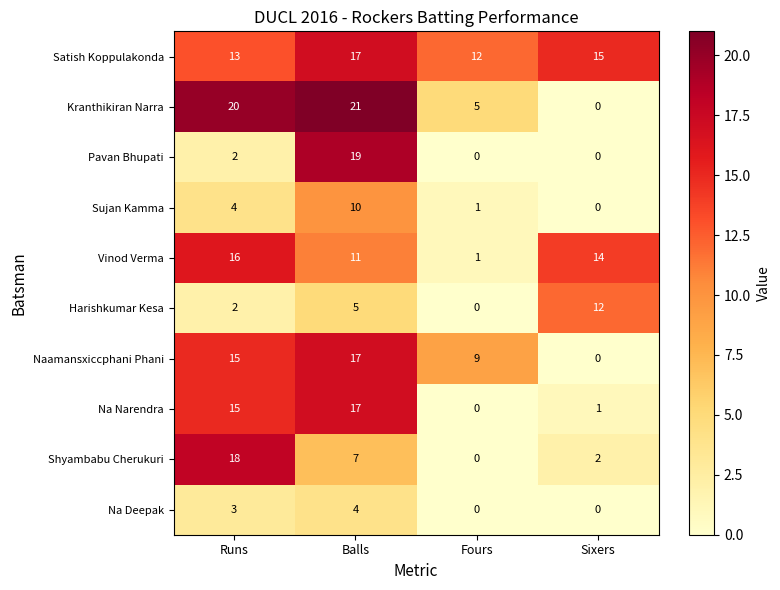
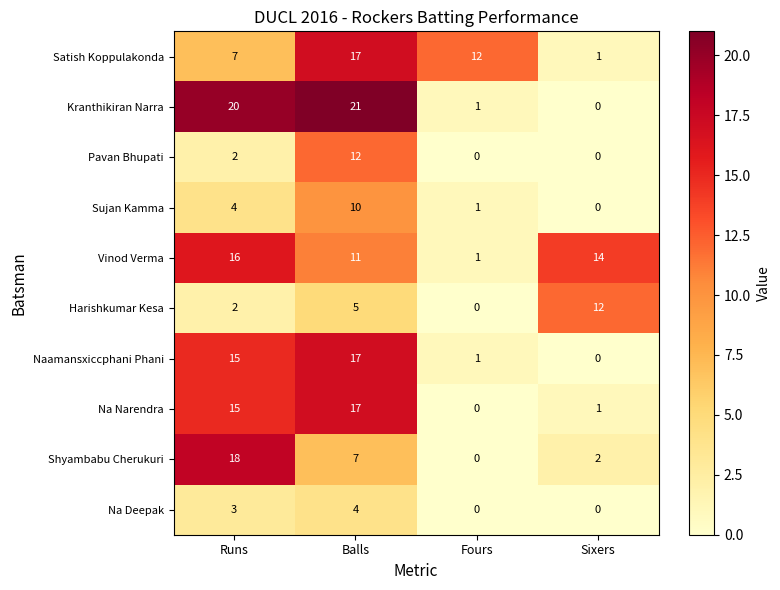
  {
    "Satish Koppulakonda": {
-     "Runs": 13,
+     "Runs": 7,
      "Balls": 17,
      "Fours": 12,
-     "Sixers": 15
+     "Sixers": 1
    },
    "Kranthikiran Narra": {
      "Runs": 20,
      "Balls": 21,
-     "Fours": 5,
+     "Fours": 1,
      "Sixers": 0
    },
    "Pavan Bhupati": {
      "Runs": 2,
-     "Balls": 19,
+     "Balls": 12,
      "Fours": 0,
      "Sixers": 0
    },
    "Sujan Kamma": {
      "Runs": 4,
      "Balls": 10,
      "Fours": 1,
      "Sixers": 0
    },
    "Vinod Verma": {
      "Runs": 16,
      "Balls": 11,
      "Fours": 1,
      "Sixers": 14
    },
    "Harishkumar Kesa": {
      "Runs": 2,
      "Balls": 5,
      "Fours": 0,
      "Sixers": 12
    },
    "Naamansxiccphani Phani": {
      "Runs": 15,
      "Balls": 17,
-     "Fours": 9,
+     "Fours": 1,
      "Sixers": 0
    },
    "Na Narendra": {
      "Runs": 15,
      "Balls": 17,
      "Fours": 0,
      "Sixers": 1
    },
    "Shyambabu Cherukuri": {
      "Runs": 18,
      "Balls": 7,
      "Fours": 0,
      "Sixers": 2
    },
    "Na Deepak": {
      "Runs": 3,
      "Balls": 4,
      "Fours": 0,
      "Sixers": 0
    }
  }
